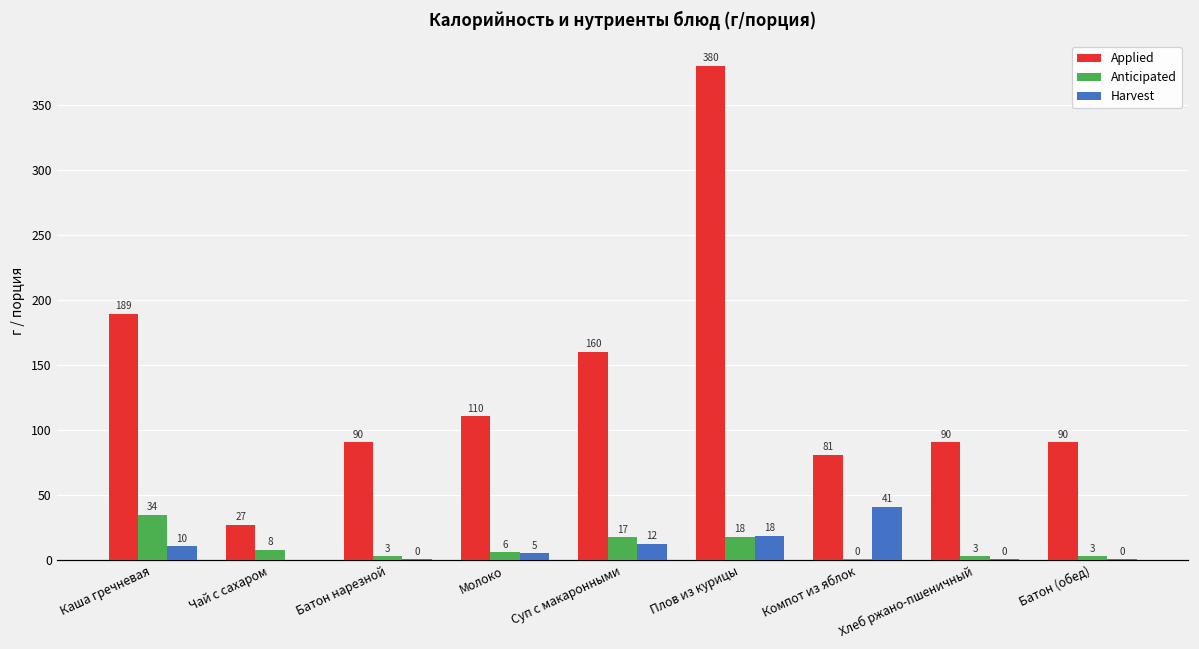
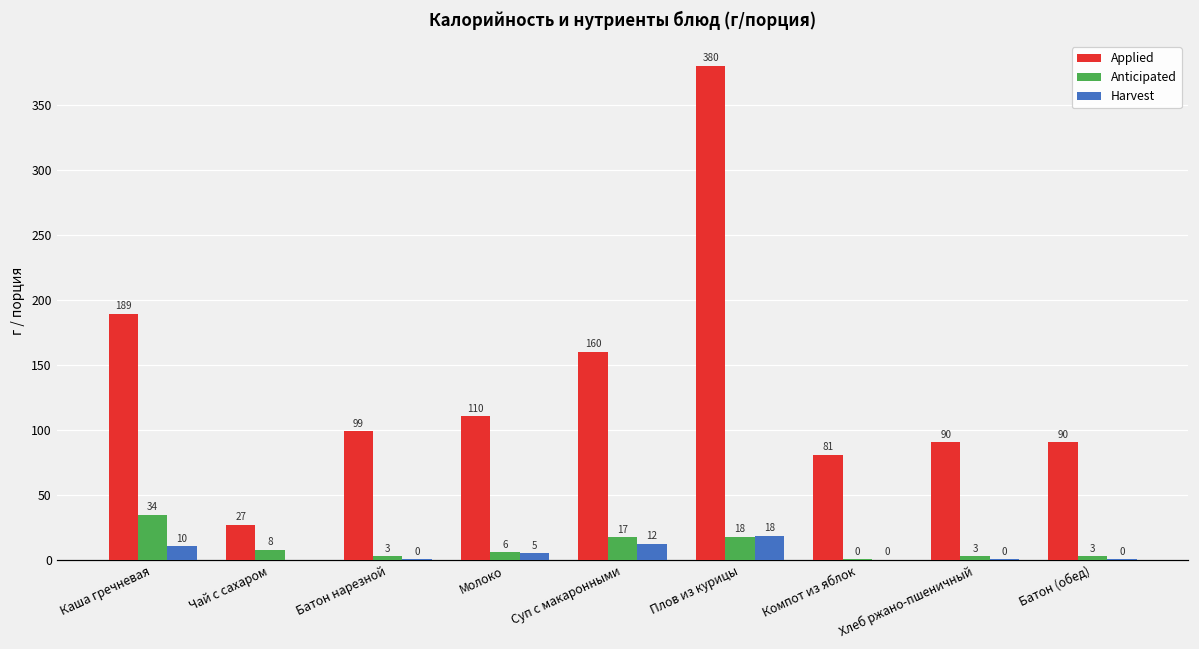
  {
    "Applied": {
      "Каша гречневая": 189,
      "Чай с сахаром": 27,
-     "Батон нарезной": 90,
+     "Батон нарезной": 99,
      "Молоко": 110,
      "Суп с макаронными": 160,
      "Плов из курицы": 380,
      "Компот из яблок": 81,
      "Хлеб ржано-пшеничный": 90,
      "Батон (обед)": 90
    },
    "Anticipated": {
      "Каша гречневая": 34,
      "Чай с сахаром": 8,
      "Батон нарезной": 3,
      "Молоко": 6,
      "Суп с макаронными": 17,
      "Плов из курицы": 18,
      "Компот из яблок": 0,
      "Хлеб ржано-пшеничный": 3,
      "Батон (обед)": 3
    },
    "Harvest": {
      "Каша гречневая": 10,
      "Батон нарезной": 0,
      "Молоко": 5,
      "Суп с макаронными": 12,
      "Плов из курицы": 18,
-     "Компот из яблок": 41,
+     "Компот из яблок": 0,
      "Хлеб ржано-пшеничный": 0,
      "Батон (обед)": 0
    }
  }
